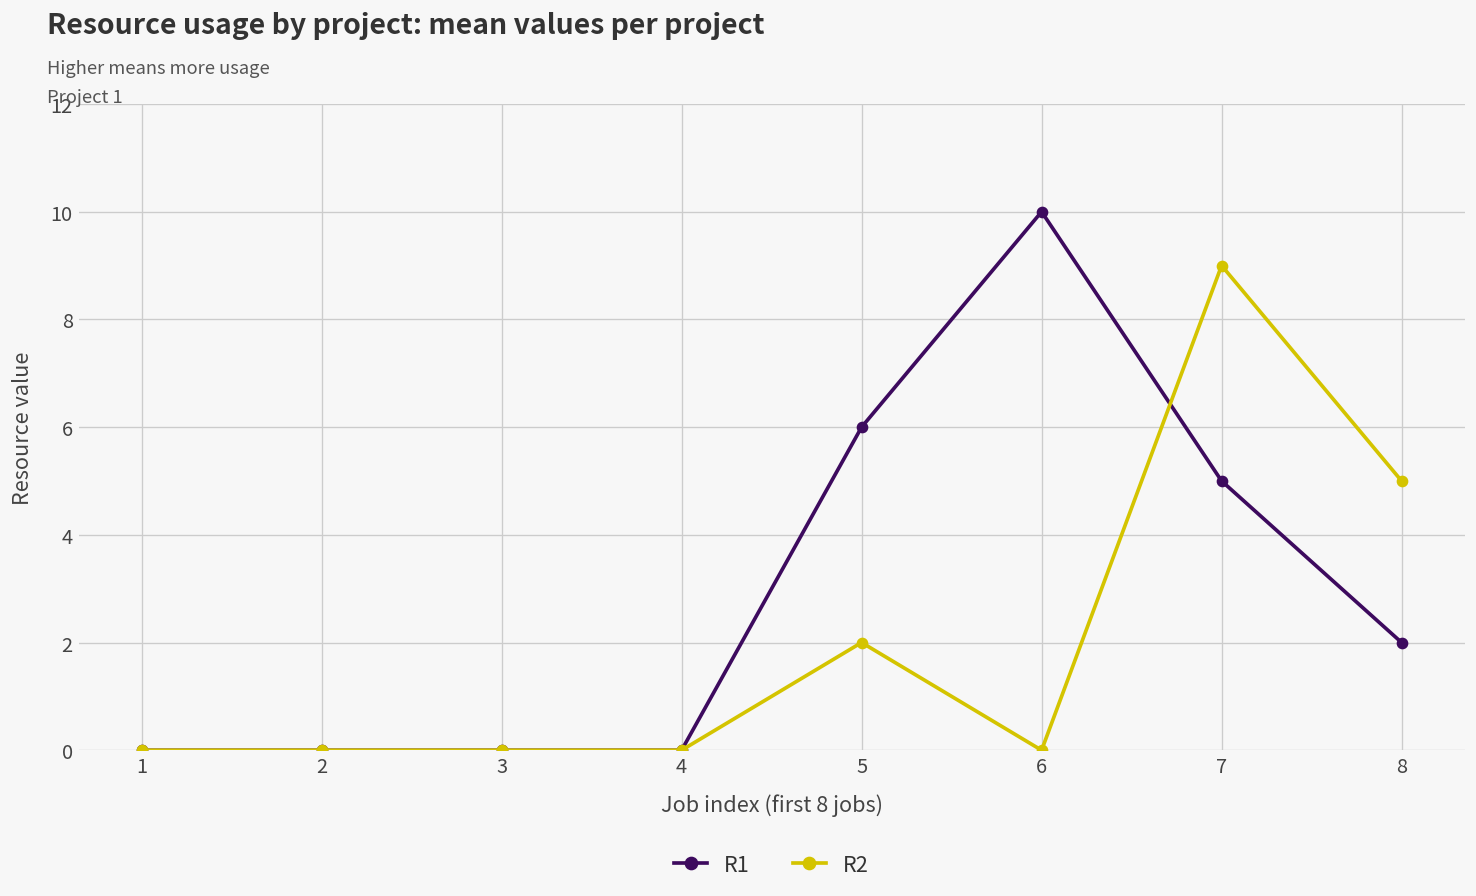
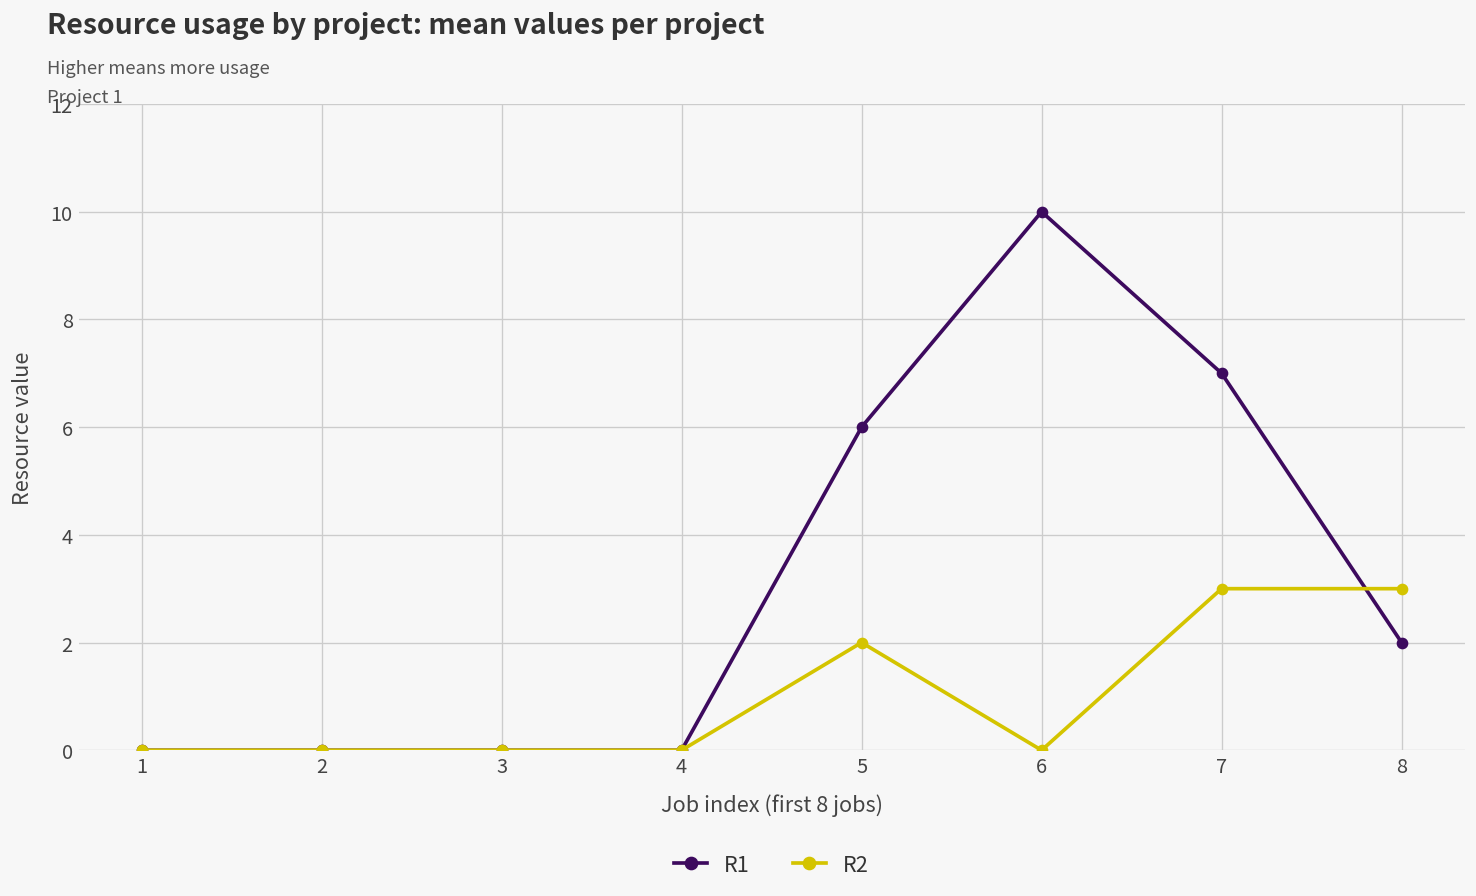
  {
    "R1": {
      "5": 6,
      "6": 10,
-     "7": 5,
+     "7": 7,
      "8": 2
    },
    "R2": {
      "5": 2,
      "6": 0,
-     "7": 9,
-     "8": 5
+     "7": 3,
+     "8": 3
    }
  }
